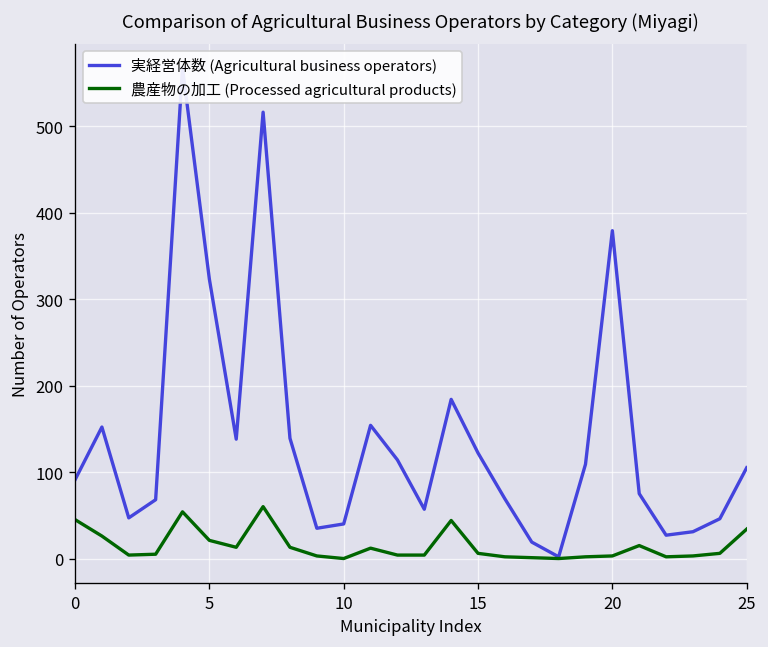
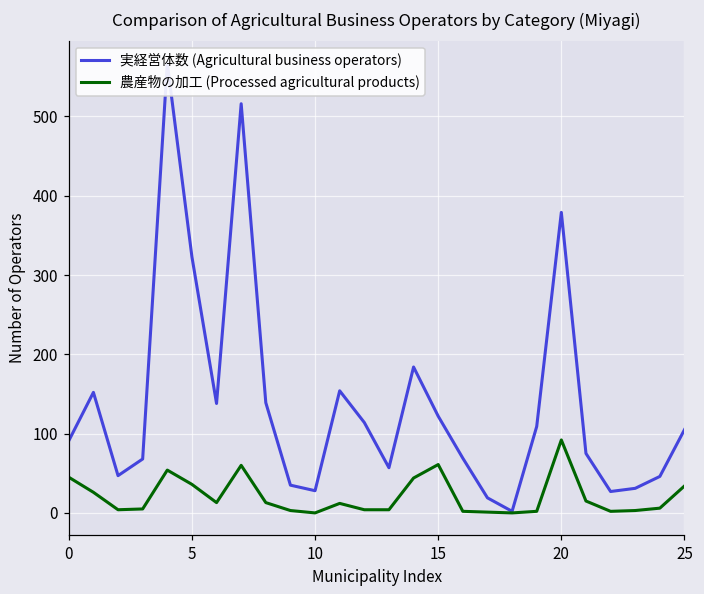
  {
    "実経営体数 (Agricultural business operators)": {
      "0": 90,
      "5": 320,
-     "10": 40,
+     "10": 30,
      "15": 120,
      "20": 380,
      "25": 110
    },
    "農産物の加工 (Processed agricultural products)": {
      "0": 50,
-     "5": 20,
+     "5": 40,
      "10": 0,
-     "15": 10,
-     "20": 0,
+     "15": 60,
+     "20": 90,
      "25": 30
    }
  }
